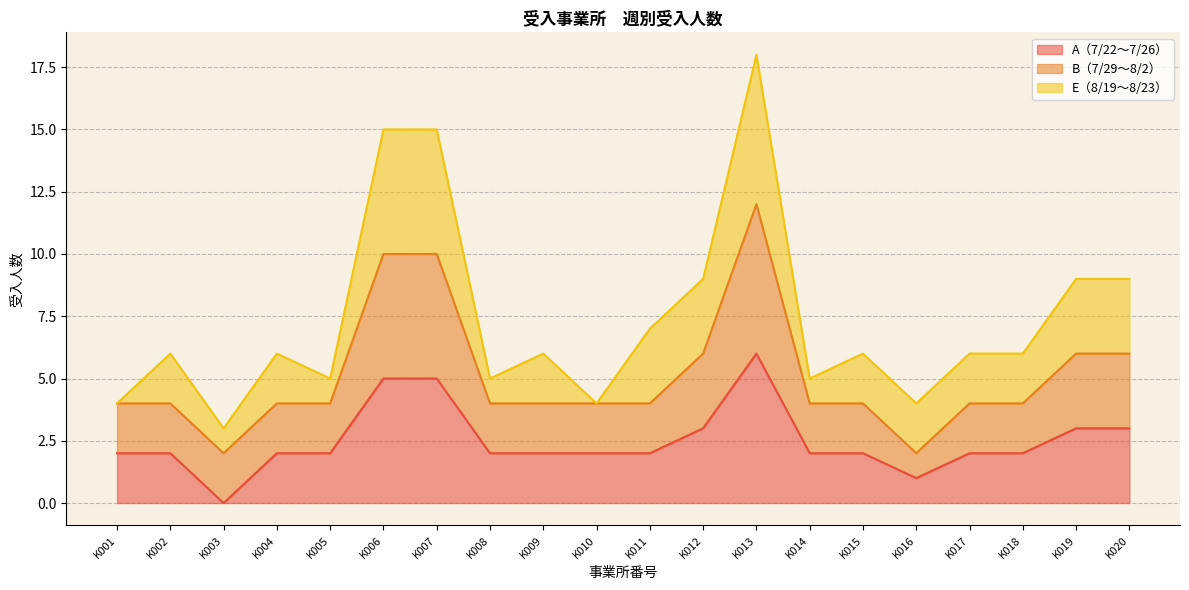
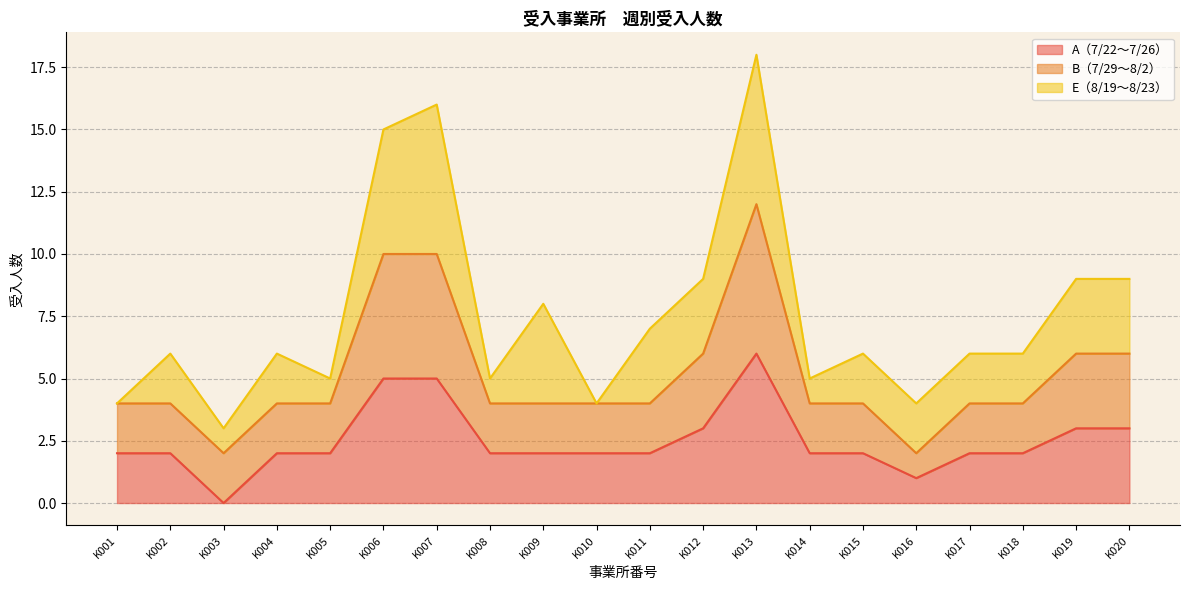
  {
    "E（8/19～8/23）": {
      "K002": 2,
      "K003": 1,
      "K004": 2,
      "K005": 1,
      "K006": 5,
-     "K007": 5,
+     "K007": 6,
      "K008": 1,
-     "K009": 2,
+     "K009": 4,
      "K011": 3,
      "K012": 3,
      "K013": 6,
      "K014": 1,
      "K015": 2,
      "K016": 2,
      "K017": 2,
      "K018": 2,
      "K019": 3,
      "K020": 3
    }
  }
